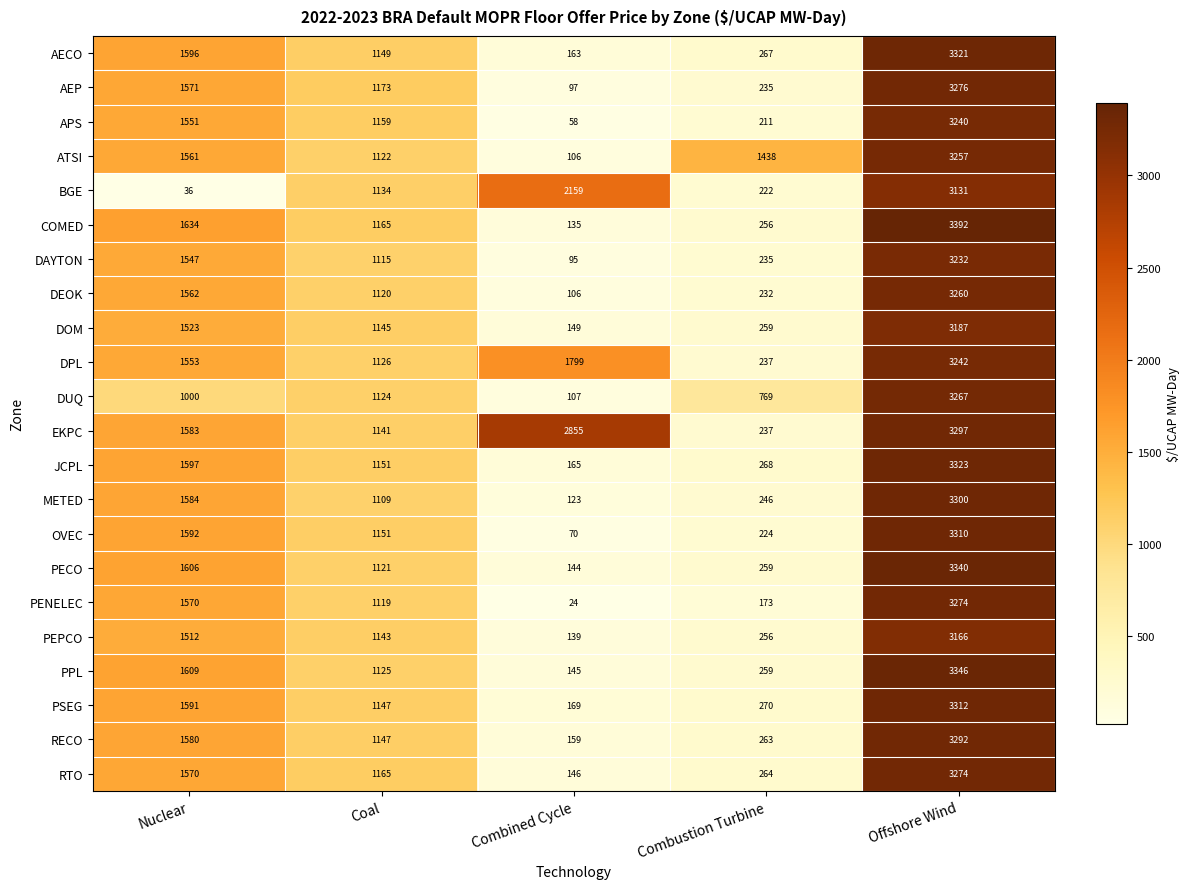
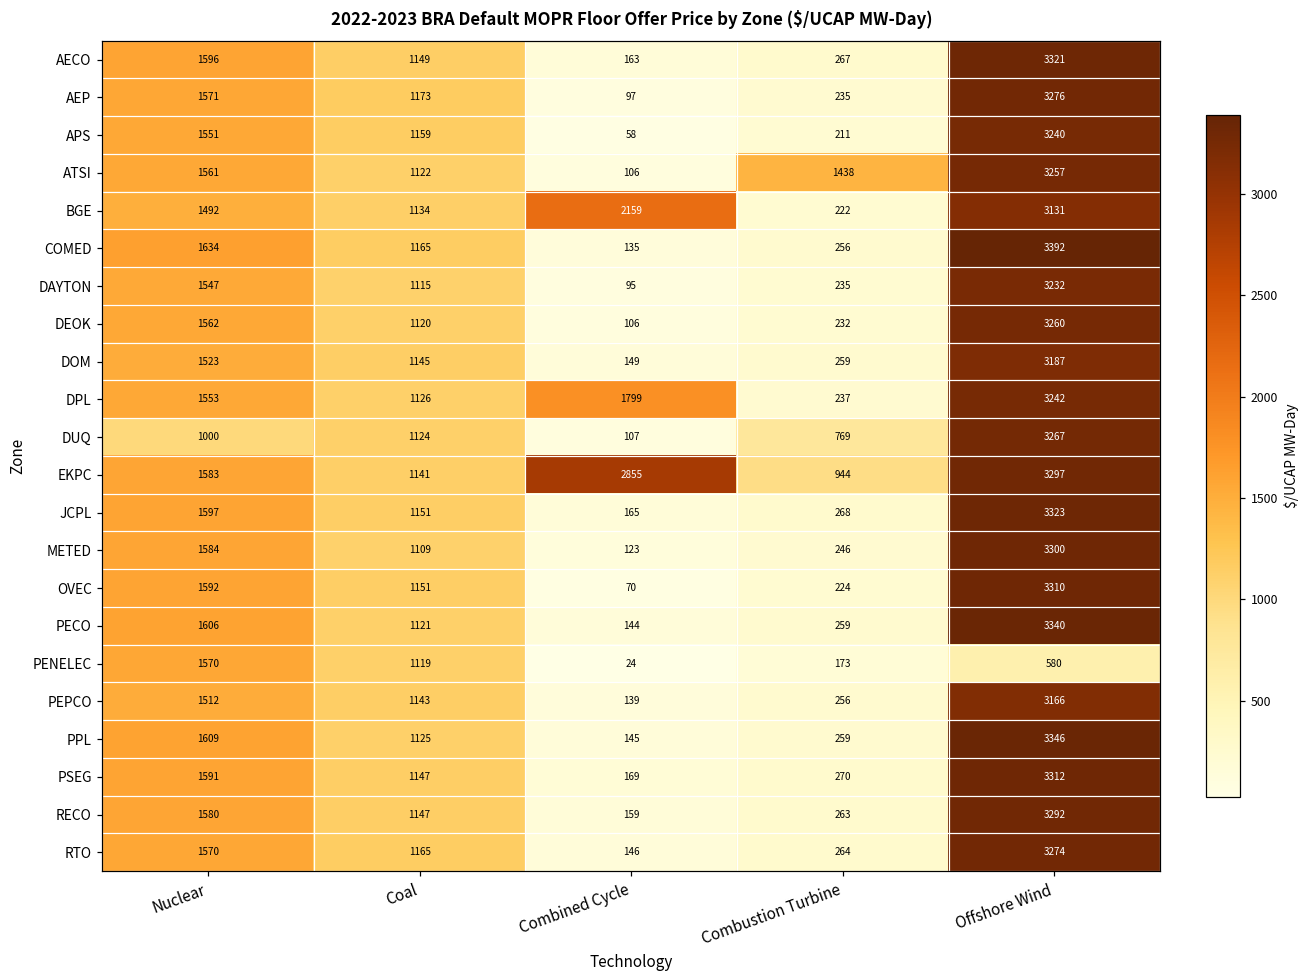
  {
    "AECO": {
      "Nuclear": 1596,
      "Coal": 1149,
      "Combined Cycle": 163,
      "Combustion Turbine": 267,
      "Offshore Wind": 3321
    },
    "AEP": {
      "Nuclear": 1571,
      "Coal": 1173,
      "Combined Cycle": 97,
      "Combustion Turbine": 235,
      "Offshore Wind": 3276
    },
    "APS": {
      "Nuclear": 1551,
      "Coal": 1159,
      "Combined Cycle": 58,
      "Combustion Turbine": 211,
      "Offshore Wind": 3240
    },
    "ATSI": {
      "Nuclear": 1561,
      "Coal": 1122,
      "Combined Cycle": 106,
      "Combustion Turbine": 1438,
      "Offshore Wind": 3257
    },
    "BGE": {
-     "Nuclear": 36,
+     "Nuclear": 1492,
      "Coal": 1134,
      "Combined Cycle": 2159,
      "Combustion Turbine": 222,
      "Offshore Wind": 3131
    },
    "COMED": {
      "Nuclear": 1634,
      "Coal": 1165,
      "Combined Cycle": 135,
      "Combustion Turbine": 256,
      "Offshore Wind": 3392
    },
    "DAYTON": {
      "Nuclear": 1547,
      "Coal": 1115,
      "Combined Cycle": 95,
      "Combustion Turbine": 235,
      "Offshore Wind": 3232
    },
    "DEOK": {
      "Nuclear": 1562,
      "Coal": 1120,
      "Combined Cycle": 106,
      "Combustion Turbine": 232,
      "Offshore Wind": 3260
    },
    "DOM": {
      "Nuclear": 1523,
      "Coal": 1145,
      "Combined Cycle": 149,
      "Combustion Turbine": 259,
      "Offshore Wind": 3187
    },
    "DPL": {
      "Nuclear": 1553,
      "Coal": 1126,
      "Combined Cycle": 1799,
      "Combustion Turbine": 237,
      "Offshore Wind": 3242
    },
    "DUQ": {
      "Nuclear": 1000,
      "Coal": 1124,
      "Combined Cycle": 107,
      "Combustion Turbine": 769,
      "Offshore Wind": 3267
    },
    "EKPC": {
      "Nuclear": 1583,
      "Coal": 1141,
      "Combined Cycle": 2855,
-     "Combustion Turbine": 237,
+     "Combustion Turbine": 944,
      "Offshore Wind": 3297
    },
    "JCPL": {
      "Nuclear": 1597,
      "Coal": 1151,
      "Combined Cycle": 165,
      "Combustion Turbine": 268,
      "Offshore Wind": 3323
    },
    "METED": {
      "Nuclear": 1584,
      "Coal": 1109,
      "Combined Cycle": 123,
      "Combustion Turbine": 246,
      "Offshore Wind": 3300
    },
    "OVEC": {
      "Nuclear": 1592,
      "Coal": 1151,
      "Combined Cycle": 70,
      "Combustion Turbine": 224,
      "Offshore Wind": 3310
    },
    "PECO": {
      "Nuclear": 1606,
      "Coal": 1121,
      "Combined Cycle": 144,
      "Combustion Turbine": 259,
      "Offshore Wind": 3340
    },
    "PENELEC": {
      "Nuclear": 1570,
      "Coal": 1119,
      "Combined Cycle": 24,
      "Combustion Turbine": 173,
-     "Offshore Wind": 3274
+     "Offshore Wind": 580
    },
    "PEPCO": {
      "Nuclear": 1512,
      "Coal": 1143,
      "Combined Cycle": 139,
      "Combustion Turbine": 256,
      "Offshore Wind": 3166
    },
    "PPL": {
      "Nuclear": 1609,
      "Coal": 1125,
      "Combined Cycle": 145,
      "Combustion Turbine": 259,
      "Offshore Wind": 3346
    },
    "PSEG": {
      "Nuclear": 1591,
      "Coal": 1147,
      "Combined Cycle": 169,
      "Combustion Turbine": 270,
      "Offshore Wind": 3312
    },
    "RECO": {
      "Nuclear": 1580,
      "Coal": 1147,
      "Combined Cycle": 159,
      "Combustion Turbine": 263,
      "Offshore Wind": 3292
    },
    "RTO": {
      "Nuclear": 1570,
      "Coal": 1165,
      "Combined Cycle": 146,
      "Combustion Turbine": 264,
      "Offshore Wind": 3274
    }
  }
